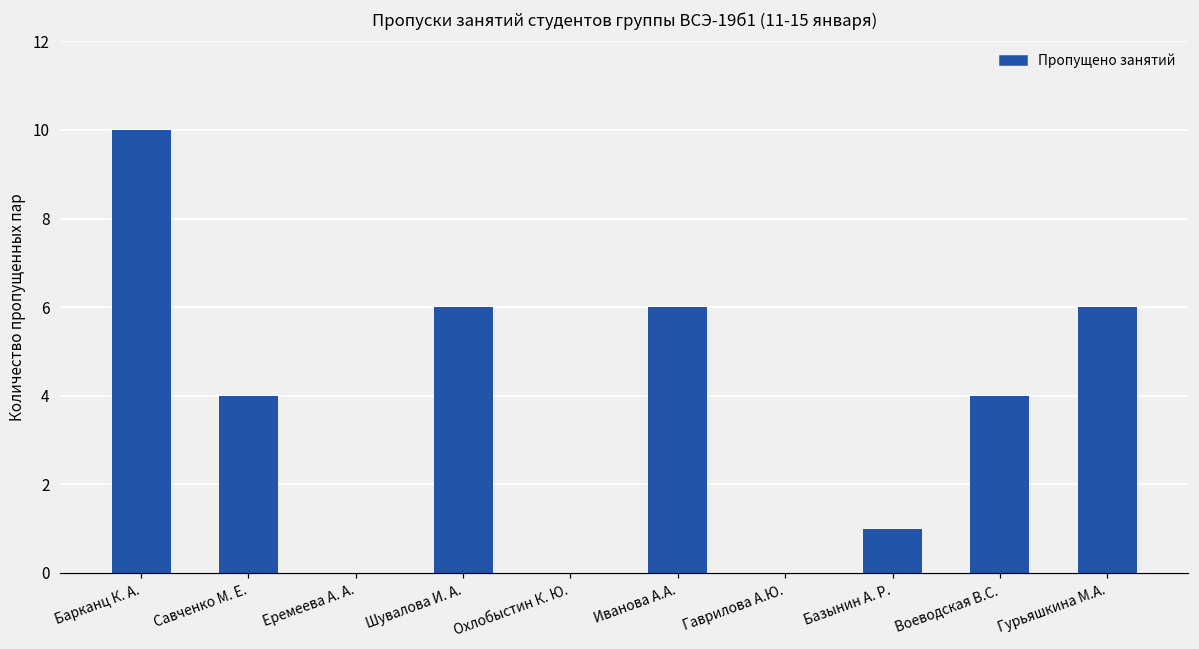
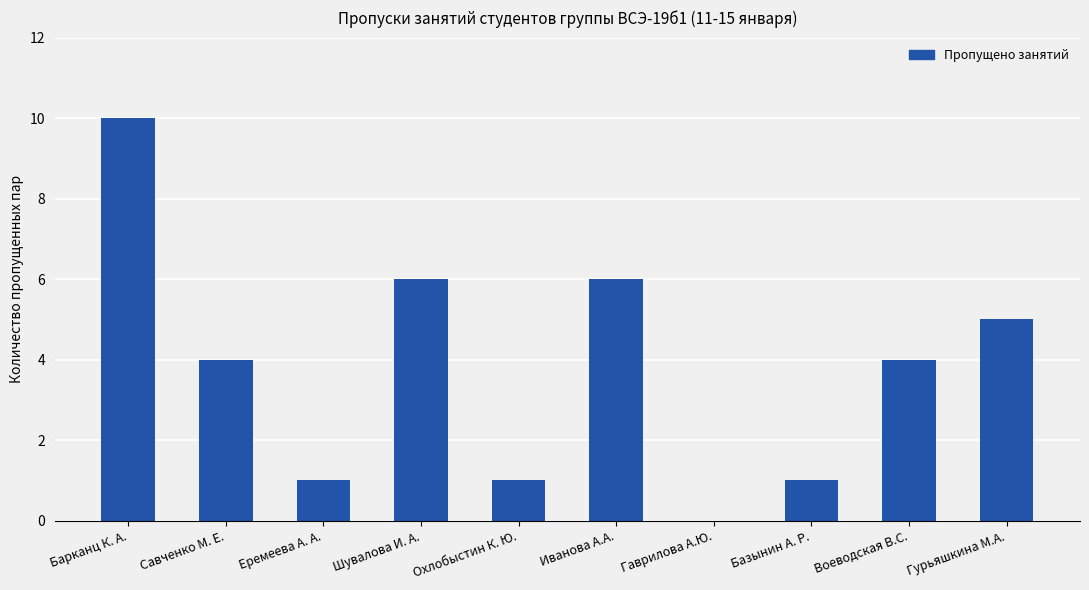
  {
    "Барканц К. А.": 10,
    "Савченко М. Е.": 4,
-   "Еремеева А. А.": 0,
+   "Еремеева А. А.": 1,
    "Шувалова И. А.": 6,
-   "Охлобыстин К. Ю.": 0,
+   "Охлобыстин К. Ю.": 1,
    "Иванова А.А.": 6,
    "Гаврилова А.Ю.": 0,
    "Базынин А. Р.": 1,
    "Воеводская В.С.": 4,
-   "Гурьяшкина М.А.": 6
+   "Гурьяшкина М.А.": 5
  }
